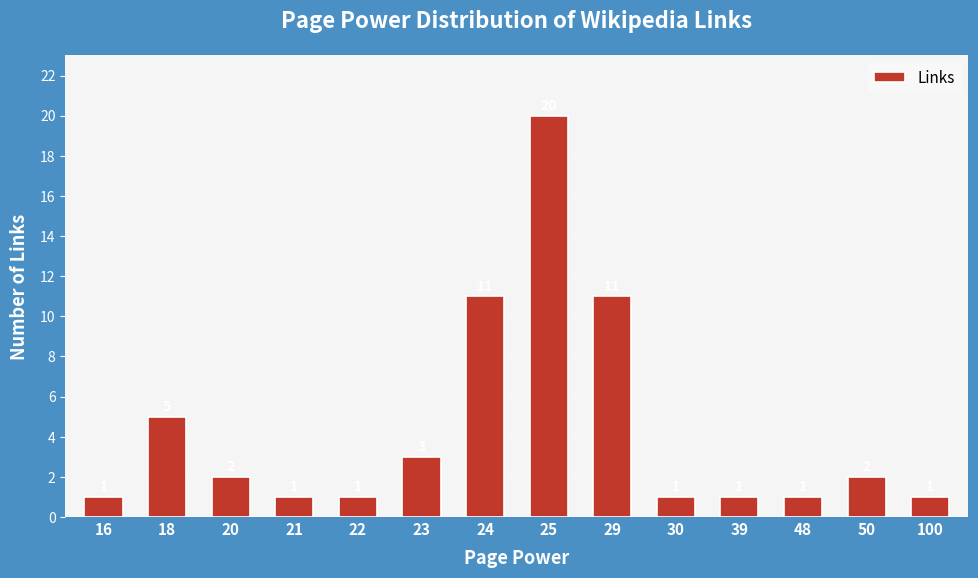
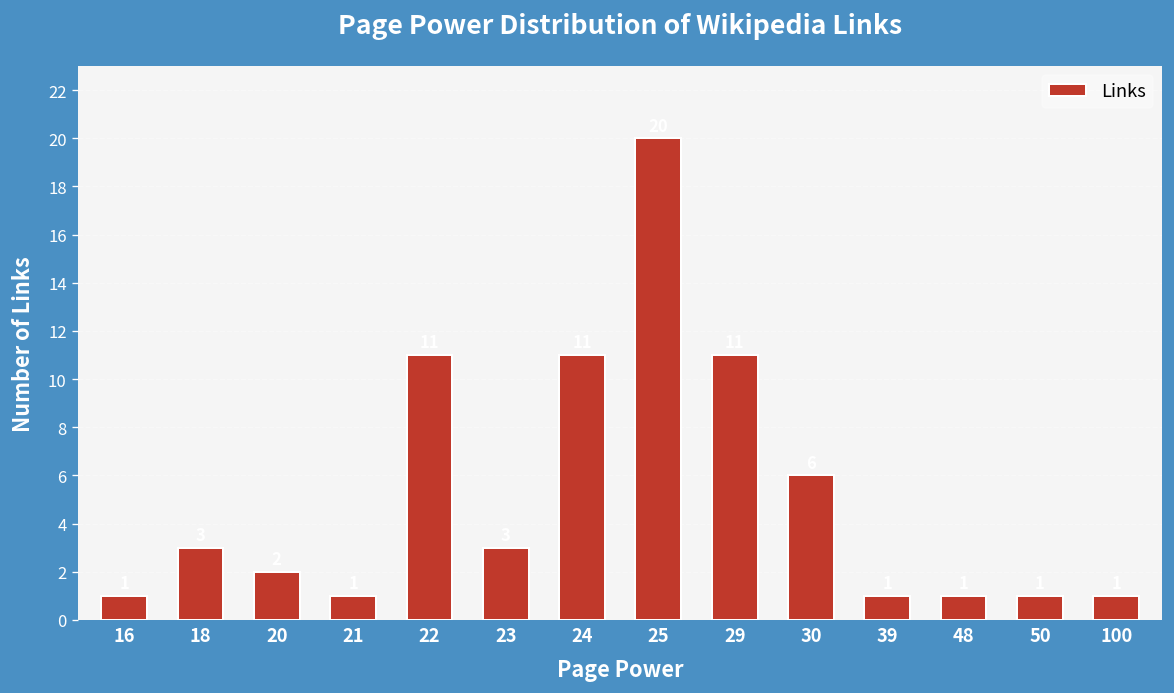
  {
    "16": 1,
-   "18": 5,
+   "18": 3,
    "20": 2,
    "21": 1,
-   "22": 1,
+   "22": 11,
    "23": 3,
    "24": 11,
    "25": 20,
    "29": 11,
-   "30": 1,
+   "30": 6,
    "39": 1,
    "48": 1,
-   "50": 2,
+   "50": 1,
    "100": 1
  }
